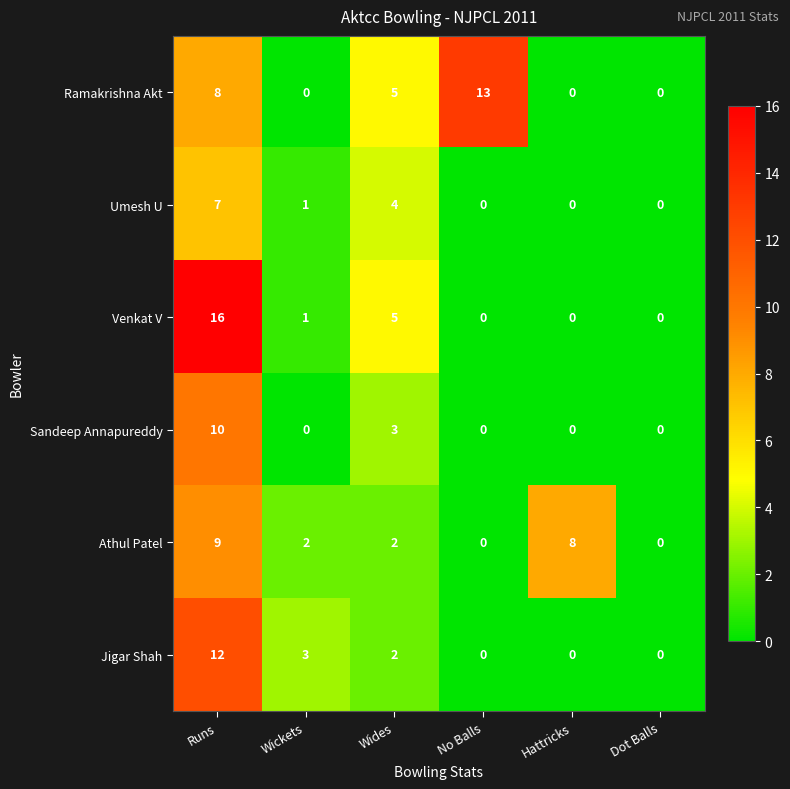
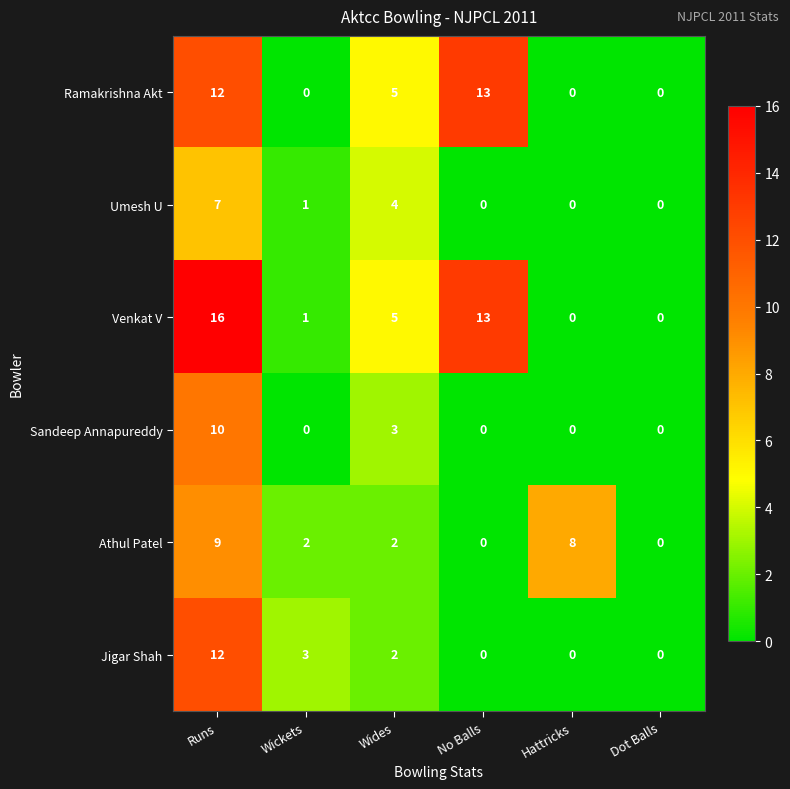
  {
    "Ramakrishna Akt": {
-     "Runs": 8,
+     "Runs": 12,
      "Wickets": 0,
      "Wides": 5,
      "No Balls": 13,
      "Hattricks": 0,
      "Dot Balls": 0
    },
    "Umesh U": {
      "Runs": 7,
      "Wickets": 1,
      "Wides": 4,
      "No Balls": 0,
      "Hattricks": 0,
      "Dot Balls": 0
    },
    "Venkat V": {
      "Runs": 16,
      "Wickets": 1,
      "Wides": 5,
-     "No Balls": 0,
+     "No Balls": 13,
      "Hattricks": 0,
      "Dot Balls": 0
    },
    "Sandeep Annapureddy": {
      "Runs": 10,
      "Wickets": 0,
      "Wides": 3,
      "No Balls": 0,
      "Hattricks": 0,
      "Dot Balls": 0
    },
    "Athul Patel": {
      "Runs": 9,
      "Wickets": 2,
      "Wides": 2,
      "No Balls": 0,
      "Hattricks": 8,
      "Dot Balls": 0
    },
    "Jigar Shah": {
      "Runs": 12,
      "Wickets": 3,
      "Wides": 2,
      "No Balls": 0,
      "Hattricks": 0,
      "Dot Balls": 0
    }
  }
